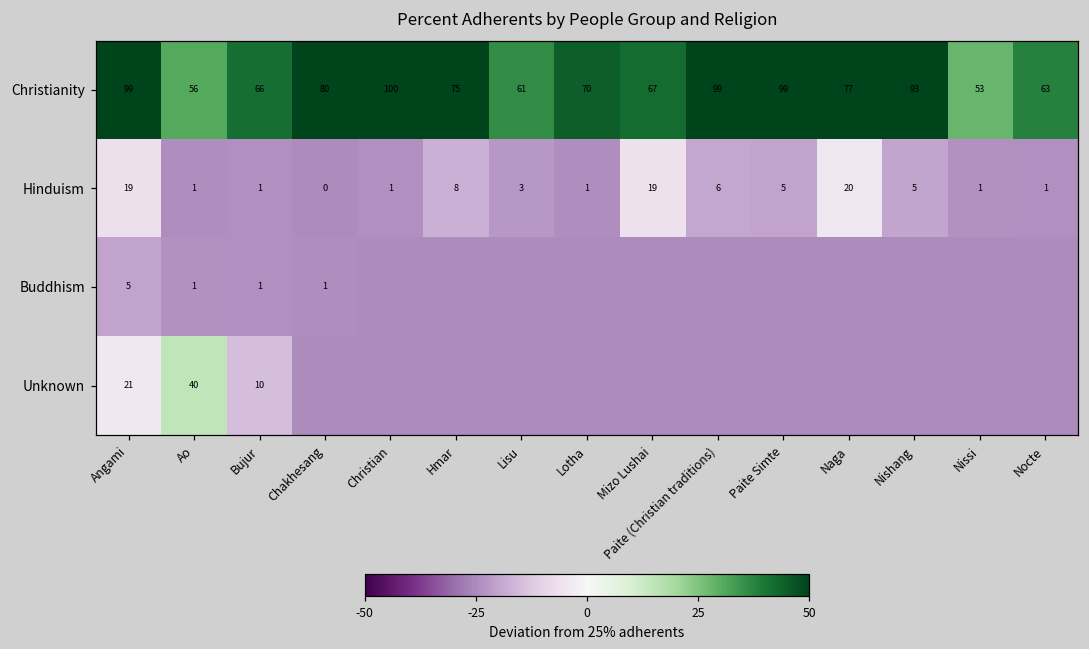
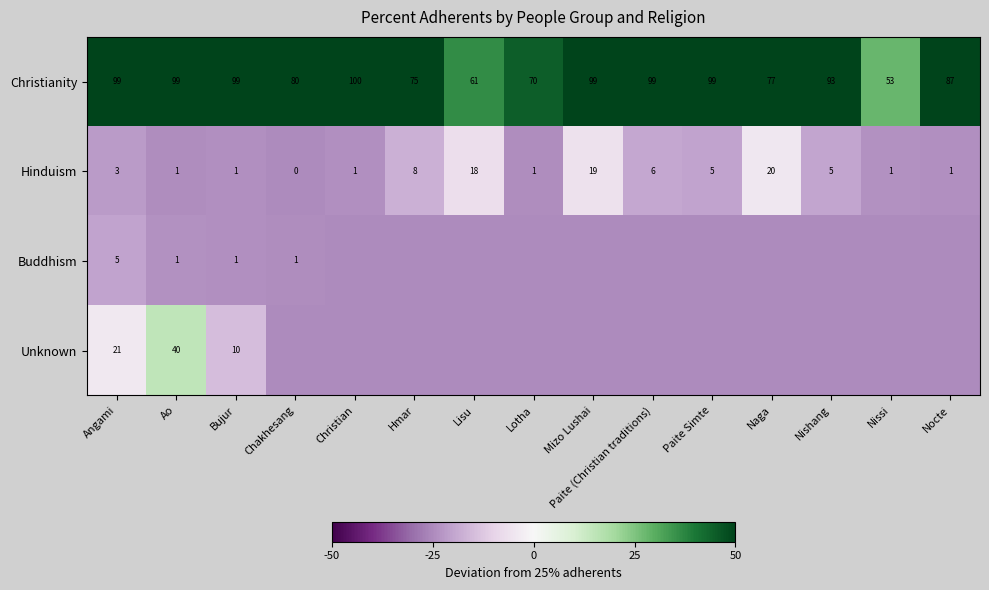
  {
    "Christianity": {
      "Angami": 99,
-     "Ao": 56,
-     "Bujur": 66,
+     "Ao": 99,
+     "Bujur": 99,
      "Chakhesang": 80,
      "Christian": 100,
      "Hmar": 75,
      "Lisu": 61,
      "Lotha": 70,
-     "Mizo Lushai": 67,
+     "Mizo Lushai": 99,
      "Paite (Christian traditions)": 99,
      "Paite Simte": 99,
      "Naga": 77,
      "Nishang": 93,
      "Nissi": 53,
-     "Nocte": 63
+     "Nocte": 87
    },
    "Hinduism": {
-     "Angami": 19,
+     "Angami": 3,
      "Ao": 1,
      "Bujur": 1,
      "Chakhesang": 0,
      "Christian": 1,
      "Hmar": 8,
-     "Lisu": 3,
+     "Lisu": 18,
      "Lotha": 1,
      "Mizo Lushai": 19,
      "Paite (Christian traditions)": 6,
      "Paite Simte": 5,
      "Naga": 20,
      "Nishang": 5,
      "Nissi": 1,
      "Nocte": 1
    },
    "Buddhism": {
      "Angami": 5,
      "Ao": 1,
      "Bujur": 1,
      "Chakhesang": 1
    },
    "Unknown": {
      "Angami": 21,
      "Ao": 40,
      "Bujur": 10
    }
  }
